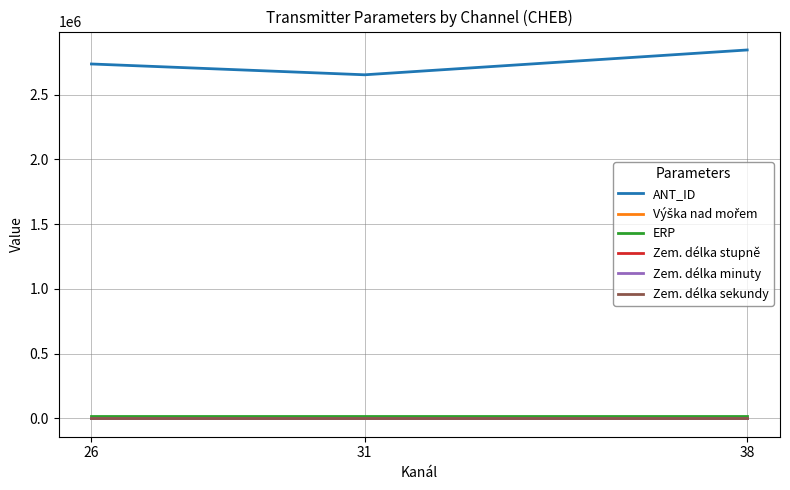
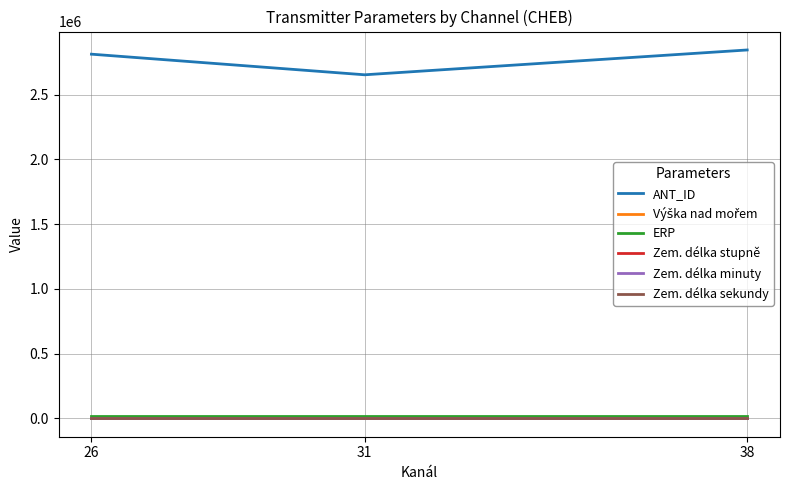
  {
    "ANT_ID": {
-     "26": 2740000,
+     "26": 2810000,
      "31": 2650000,
      "38": 2850000
    },
    "Zem. délka sekundy": {
      "26": 0,
      "31": 0,
      "38": 0
    }
  }
